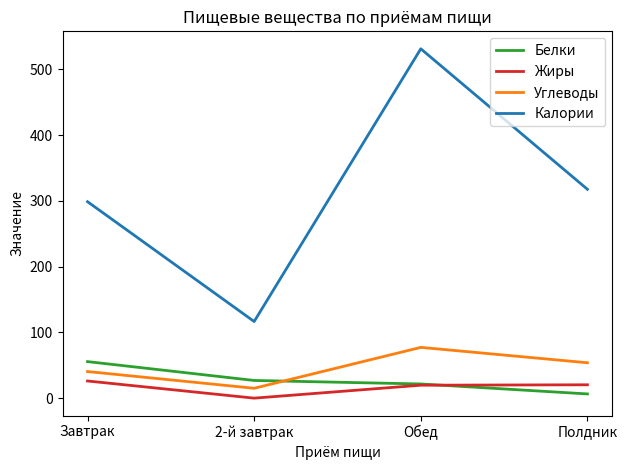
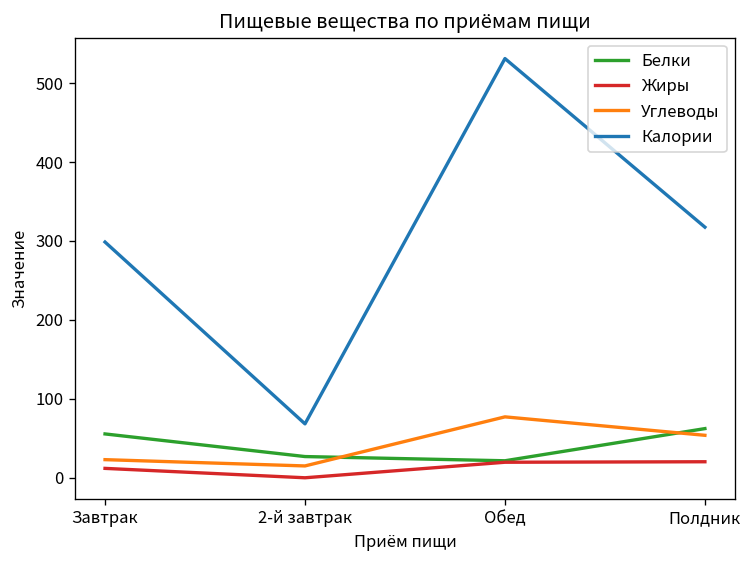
  {
    "Белки": {
      "Завтрак": 60,
      "2-й завтрак": 30,
-     "Полдник": 10
+     "Полдник": 60
    },
    "Жиры": {
-     "Завтрак": 30,
+     "Завтрак": 10,
      "2-й завтрак": 0,
      "Полдник": 20
    },
    "Углеводы": {
-     "Завтрак": 40,
+     "Завтрак": 20,
      "2-й завтрак": 20,
      "Обед": 80,
      "Полдник": 50
    },
    "Калории": {
      "Завтрак": 300,
-     "2-й завтрак": 120,
+     "2-й завтрак": 70,
      "Обед": 530,
      "Полдник": 320
    }
  }
